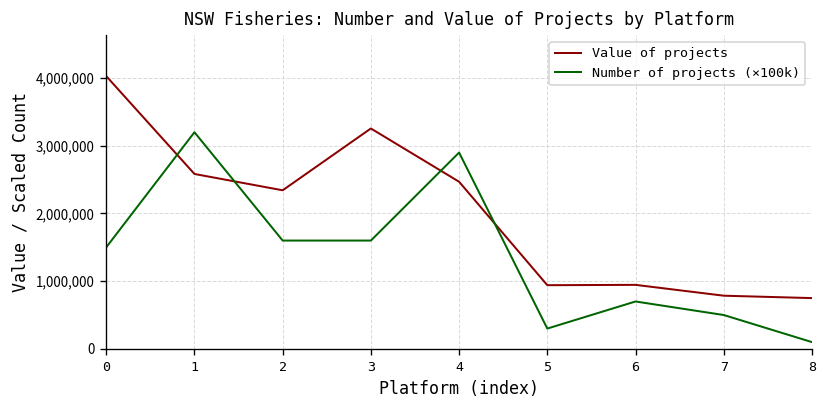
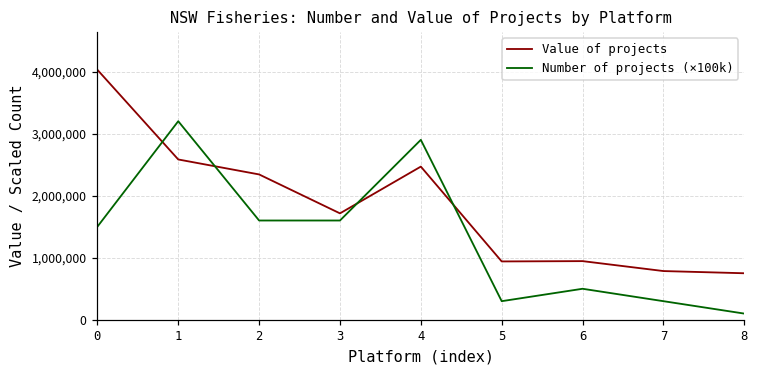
  {
    "Value of projects": {
      "0": "4,000,000",
      "1": "2,600,000",
      "2": "2,300,000",
-     "3": "3,300,000",
+     "3": "1,700,000",
      "4": "2,500,000",
      "5": "900,000",
      "6": "900,000",
      "7": "800,000",
      "8": "800,000"
    },
    "Number of projects (×100k)": {
      "0": "1,500,000",
      "1": "3,200,000",
      "2": "1,600,000",
      "3": "1,600,000",
      "4": "2,900,000",
      "5": "300,000",
-     "6": "700,000",
-     "7": "500,000",
+     "6": "500,000",
+     "7": "300,000",
      "8": "100,000"
    }
  }
